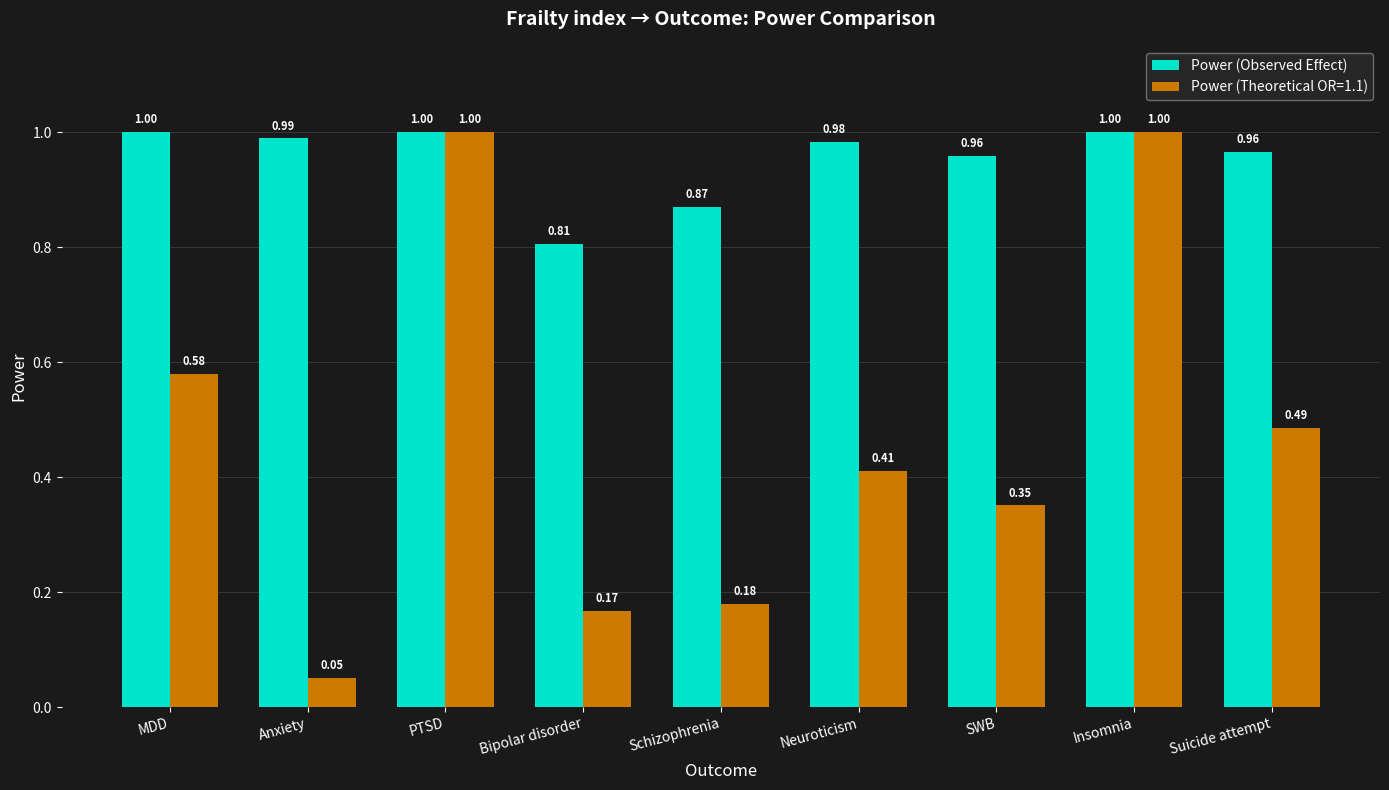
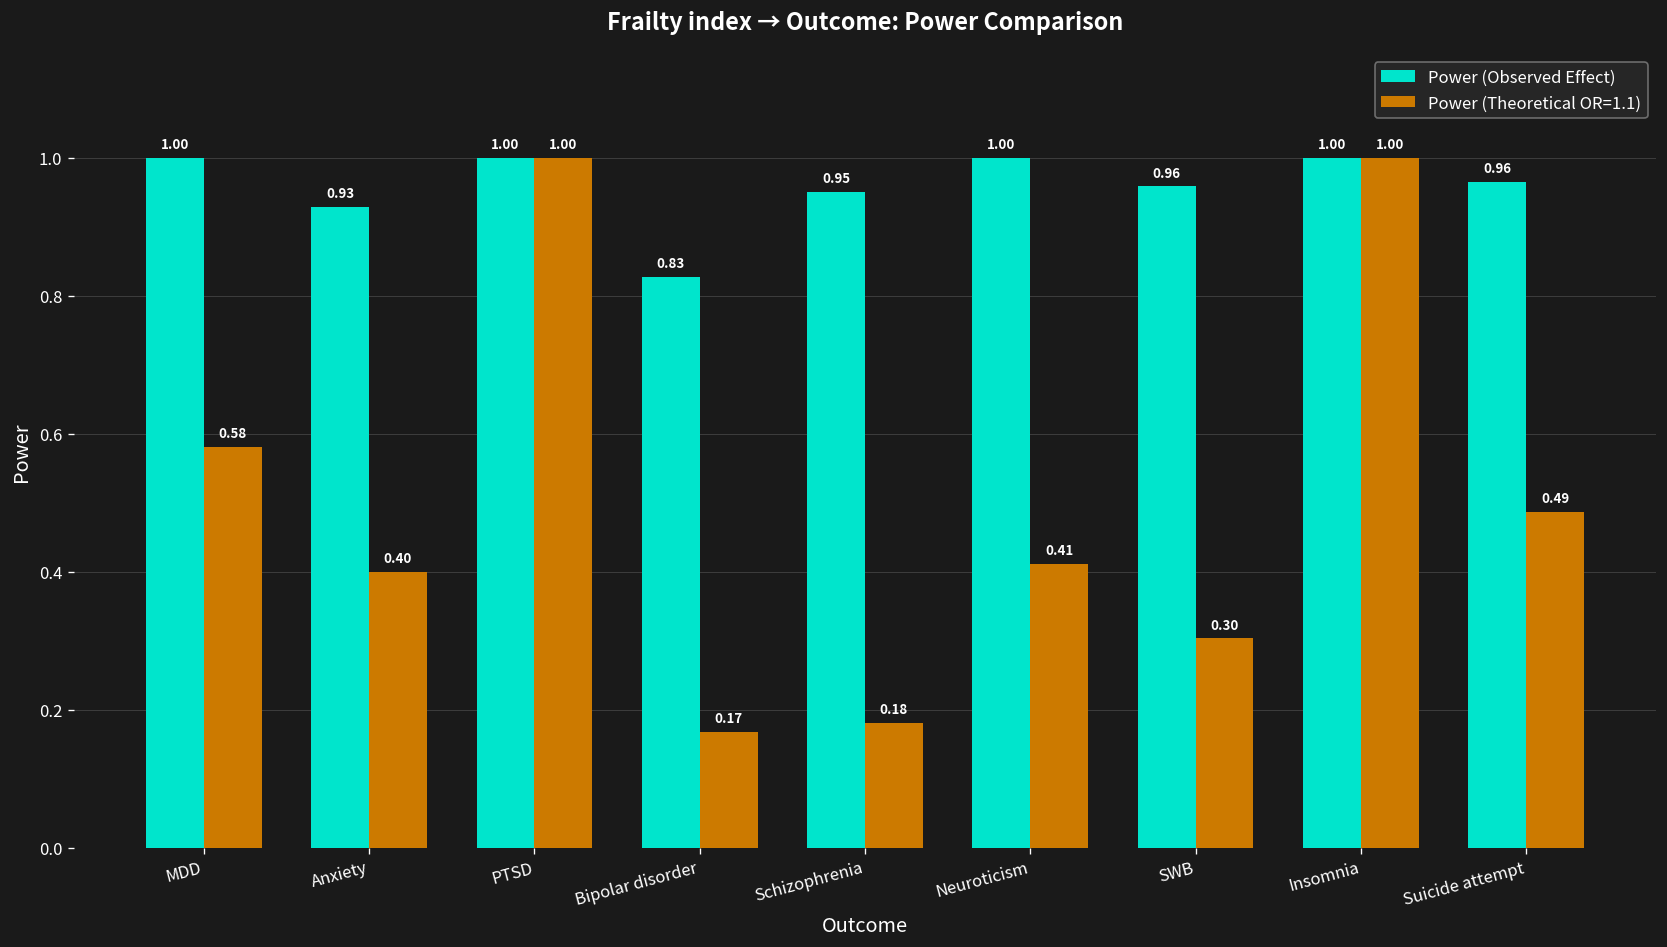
  {
    "Power (Observed Effect)": {
      "MDD": 1.00,
-     "Anxiety": 0.99,
+     "Anxiety": 0.93,
      "PTSD": 1.00,
-     "Bipolar disorder": 0.81,
-     "Schizophrenia": 0.87,
-     "Neuroticism": 0.98,
+     "Bipolar disorder": 0.83,
+     "Schizophrenia": 0.95,
+     "Neuroticism": 1.00,
      "SWB": 0.96,
      "Insomnia": 1.00,
      "Suicide attempt": 0.96
    },
    "Power (Theoretical OR=1.1)": {
      "MDD": 0.58,
-     "Anxiety": 0.05,
+     "Anxiety": 0.40,
      "PTSD": 1.00,
      "Bipolar disorder": 0.17,
      "Schizophrenia": 0.18,
      "Neuroticism": 0.41,
-     "SWB": 0.35,
+     "SWB": 0.30,
      "Insomnia": 1.00,
      "Suicide attempt": 0.49
    }
  }
